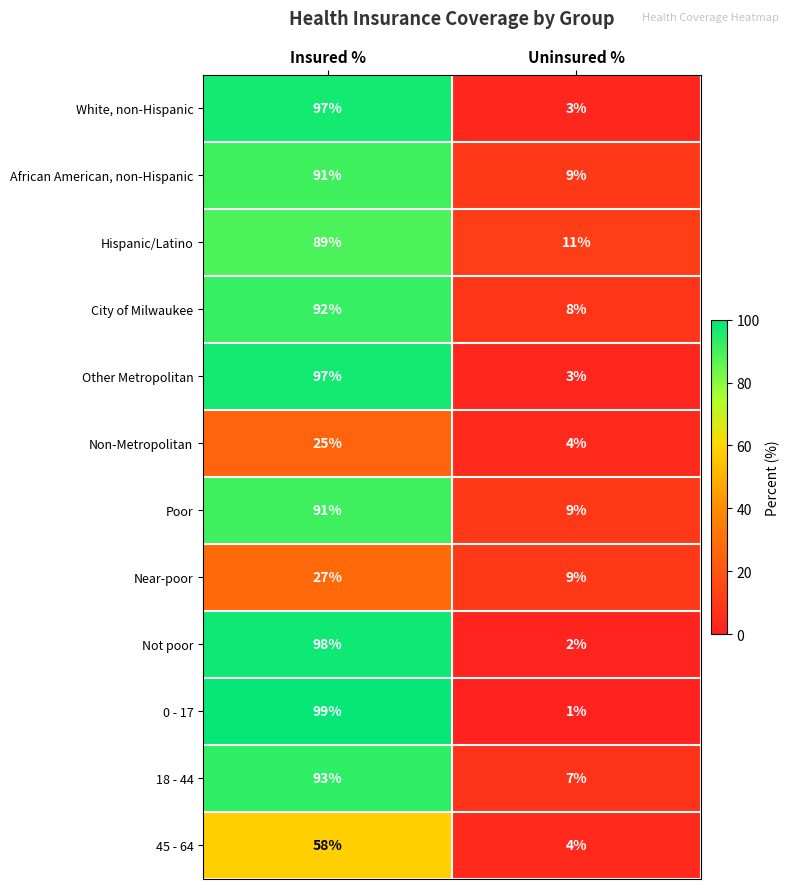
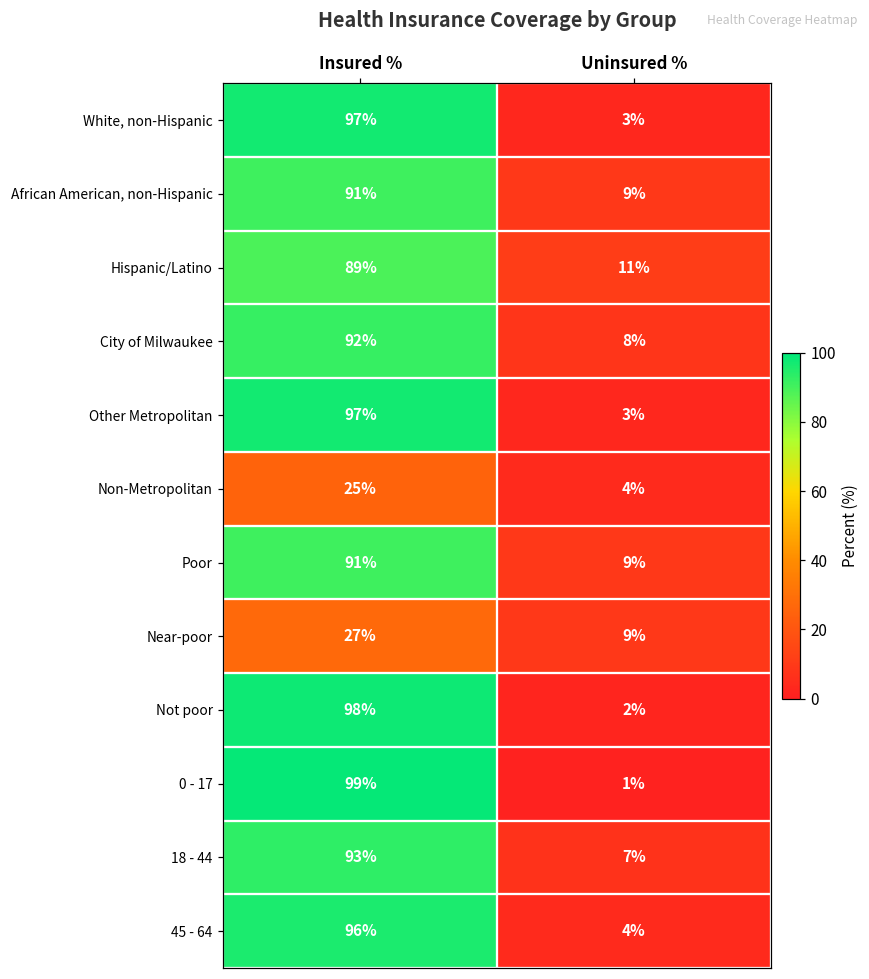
  {
    "White, non-Hispanic": {
      "Insured %": "97%",
      "Uninsured %": "3%"
    },
    "African American, non-Hispanic": {
      "Insured %": "91%",
      "Uninsured %": "9%"
    },
    "Hispanic/Latino": {
      "Insured %": "89%",
      "Uninsured %": "11%"
    },
    "City of Milwaukee": {
      "Insured %": "92%",
      "Uninsured %": "8%"
    },
    "Other Metropolitan": {
      "Insured %": "97%",
      "Uninsured %": "3%"
    },
    "Non-Metropolitan": {
      "Insured %": "25%",
      "Uninsured %": "4%"
    },
    "Poor": {
      "Insured %": "91%",
      "Uninsured %": "9%"
    },
    "Near-poor": {
      "Insured %": "27%",
      "Uninsured %": "9%"
    },
    "Not poor": {
      "Insured %": "98%",
      "Uninsured %": "2%"
    },
    "0 - 17": {
      "Insured %": "99%",
      "Uninsured %": "1%"
    },
    "18 - 44": {
      "Insured %": "93%",
      "Uninsured %": "7%"
    },
    "45 - 64": {
-     "Insured %": "58%",
+     "Insured %": "96%",
      "Uninsured %": "4%"
    }
  }
